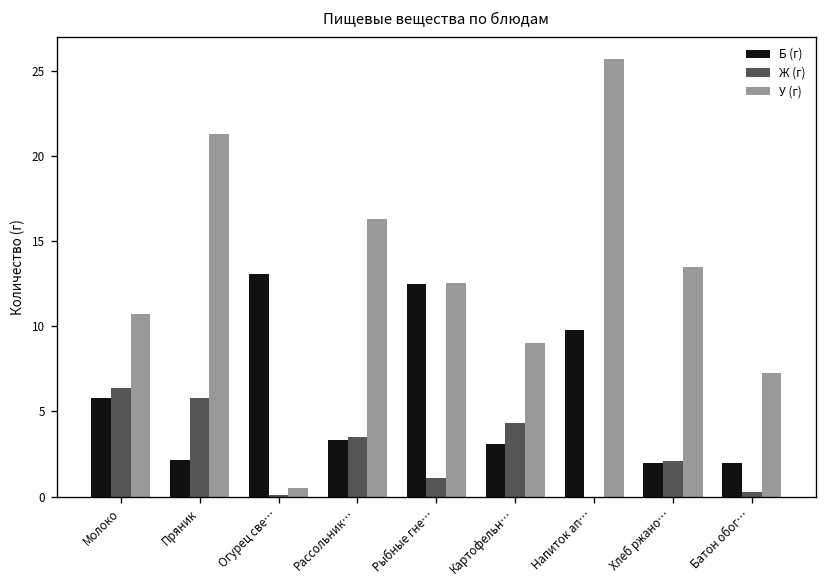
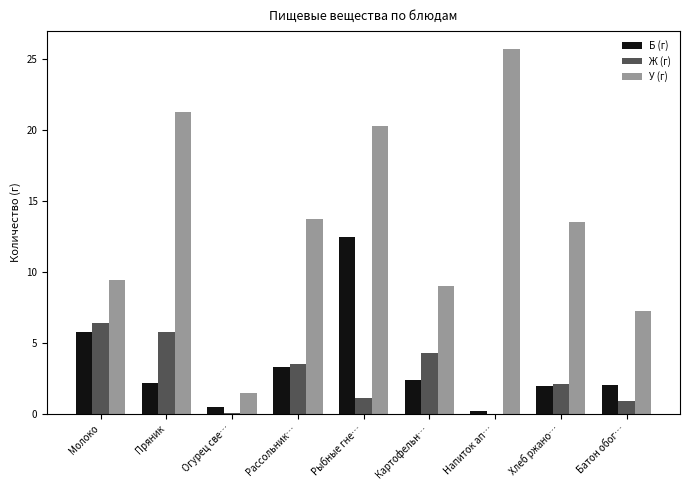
  {
    "Б (г)": {
      "Молоко": 5.8,
      "Пряник": 2.2,
-     "Огурец све…": 13.1,
+     "Огурец све…": 0.5,
      "Рассольник…": 3.3,
      "Рыбные гне…": 12.5,
-     "Картофельн…": 3.1,
-     "Напиток ап…": 9.8,
+     "Картофельн…": 2.4,
+     "Напиток ап…": 0.2,
      "Хлеб ржано…": 2.0,
      "Батон обог…": 2.0
    },
    "Ж (г)": {
      "Молоко": 6.4,
      "Пряник": 5.8,
      "Рассольник…": 3.5,
      "Рыбные гне…": 1.1,
      "Картофельн…": 4.3,
      "Напиток ап…": 0.0,
      "Хлеб ржано…": 2.1,
-     "Батон обог…": 0.3
+     "Батон обог…": 0.9
    },
    "У (г)": {
-     "Молоко": 10.7,
+     "Молоко": 9.4,
      "Пряник": 21.3,
-     "Огурец све…": 0.5,
-     "Рассольник…": 16.3,
-     "Рыбные гне…": 12.6,
+     "Огурец све…": 1.5,
+     "Рассольник…": 13.8,
+     "Рыбные гне…": 20.3,
      "Картофельн…": 9.0,
      "Напиток ап…": 25.7,
      "Хлеб ржано…": 13.5,
      "Батон обог…": 7.2
    }
  }
